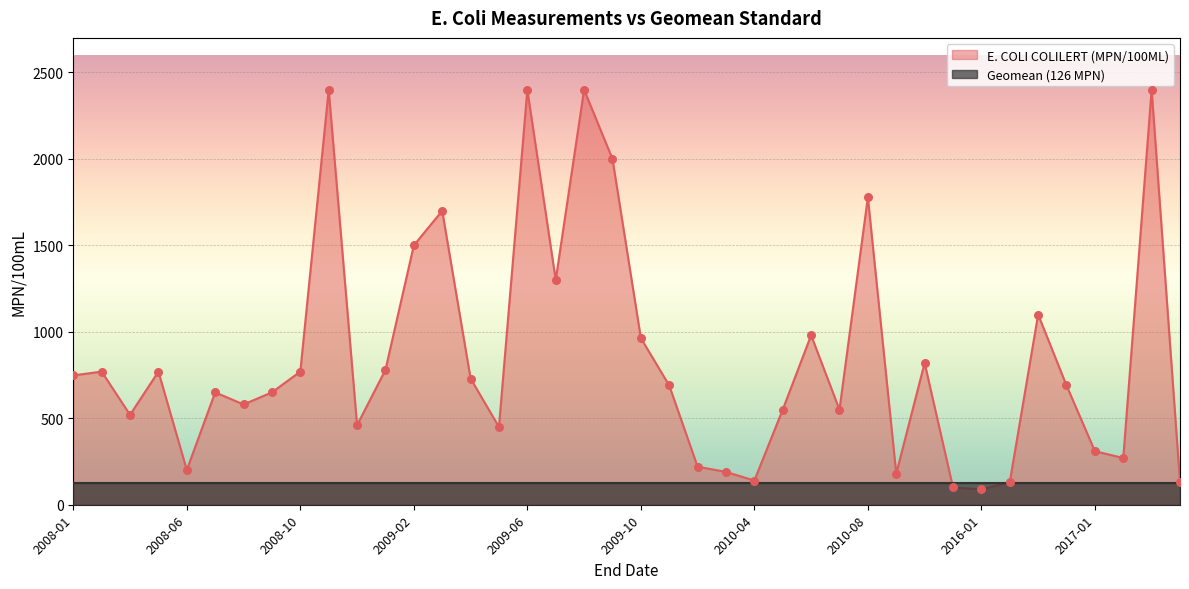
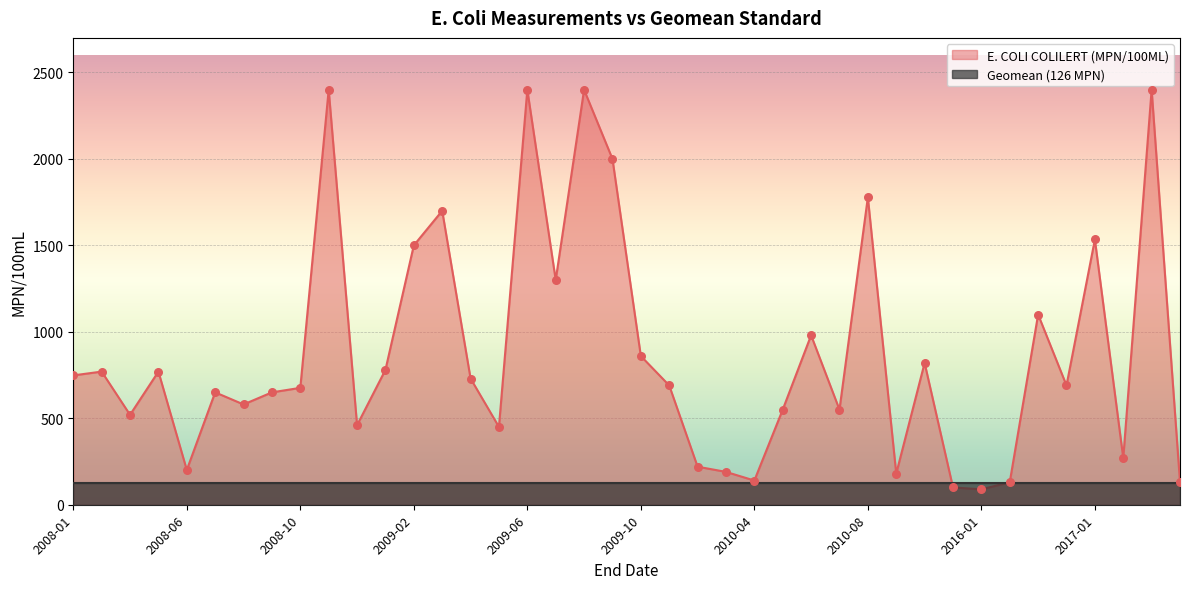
  {
    "E. COLI COLILERT (MPN/100ML)": {
      "2008-01": 750,
      "2008-06": 200,
-     "2008-10": 770,
+     "2008-10": 680,
      "2009-02": 1500,
      "2009-06": 2400,
-     "2009-10": 960,
+     "2009-10": 860,
      "2010-08": 1780,
      "2016-01": 90,
-     "2017-01": 310
+     "2017-01": 1530
    },
    "Geomean (126 MPN)": {
      "2008-01": 130,
      "2008-06": 130,
      "2008-10": 130,
      "2009-02": 130,
      "2009-06": 130,
      "2009-10": 130,
      "2010-08": 130,
      "2016-01": 130,
      "2017-01": 130
    }
  }
